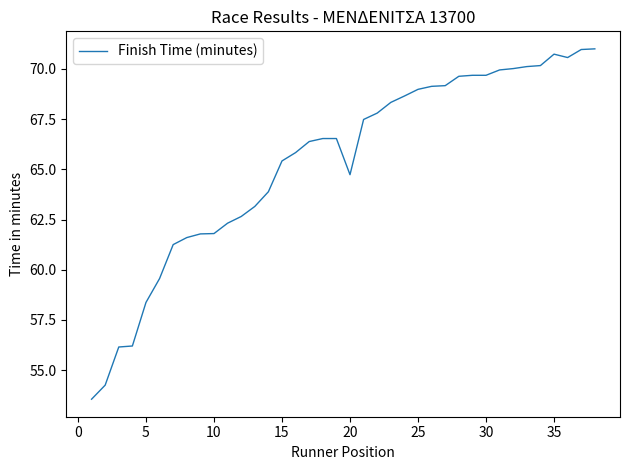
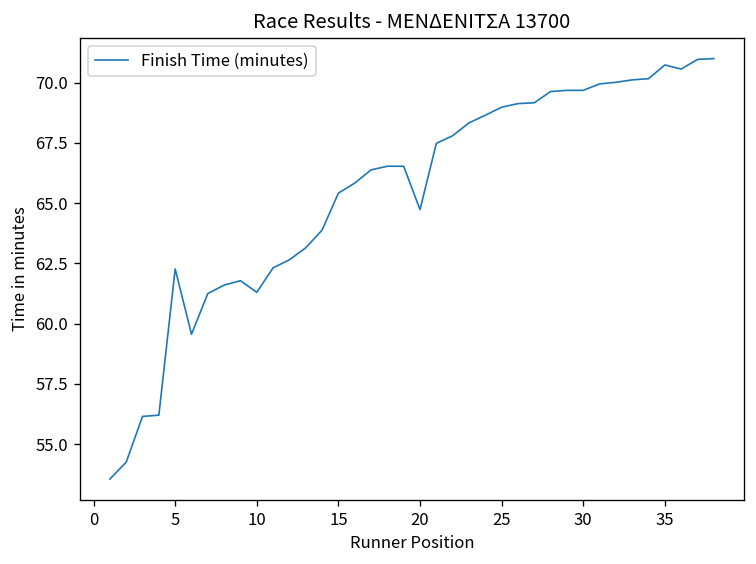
  {
-   "5": 58.4,
-   "10": 61.8,
+   "5": 62.3,
+   "10": 61.3,
    "15": 65.4,
    "20": 64.7,
    "25": 69.0,
    "30": 69.7,
    "35": 70.7
  }
